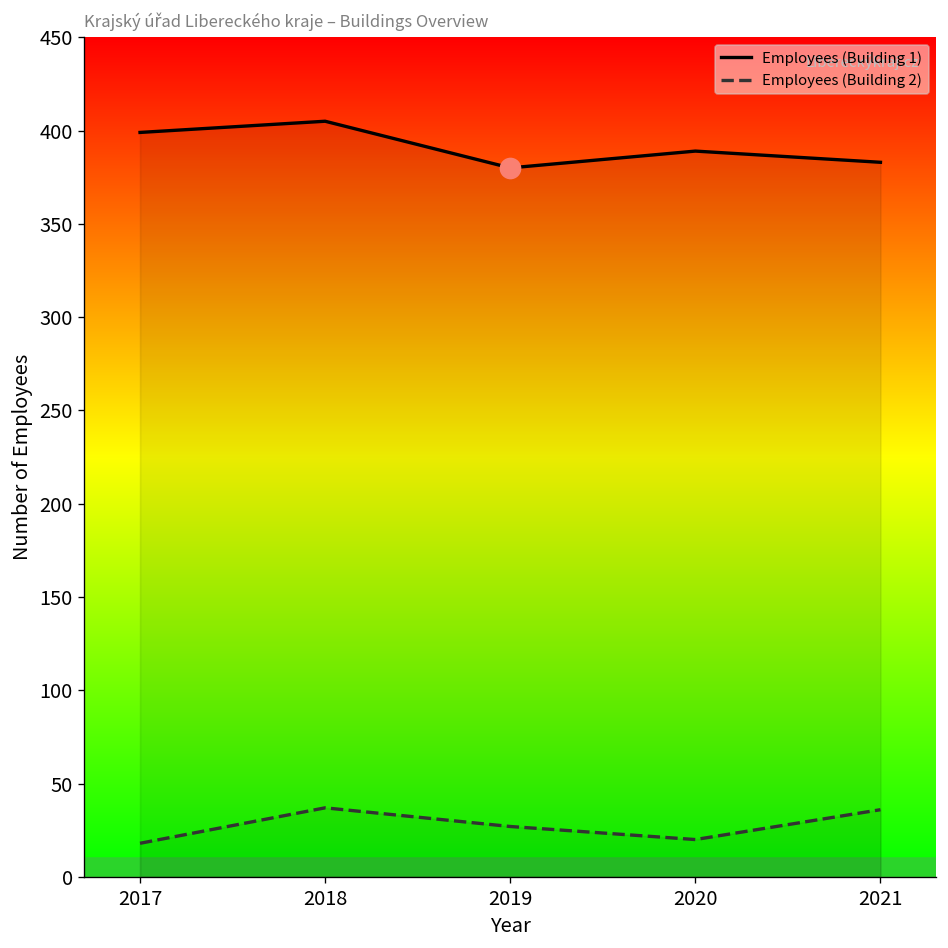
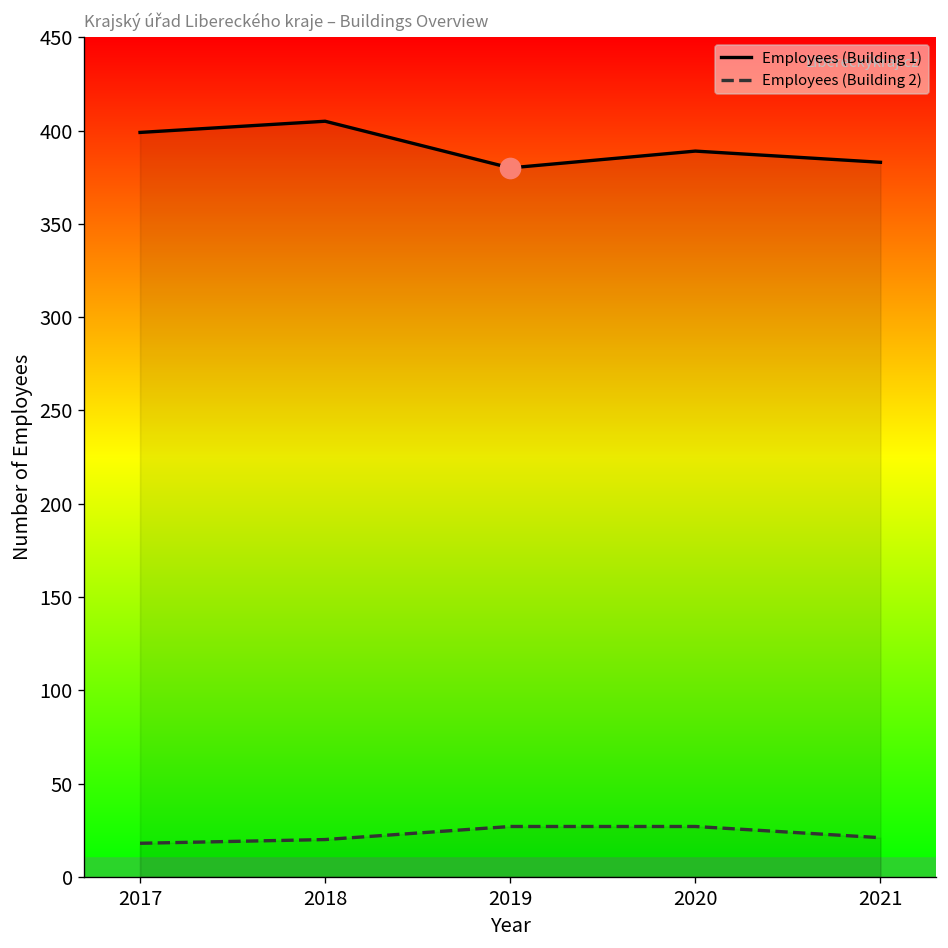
  {
    "Employees (Building 1)": {
      "2017": 399,
      "2018": 405,
      "2020": 389,
      "2021": 383
    },
    "Employees (Building 2)": {
      "2017": 18,
-     "2018": 37,
+     "2018": 20,
      "2019": 27,
-     "2020": 20,
-     "2021": 36
+     "2020": 27,
+     "2021": 21
    }
  }
